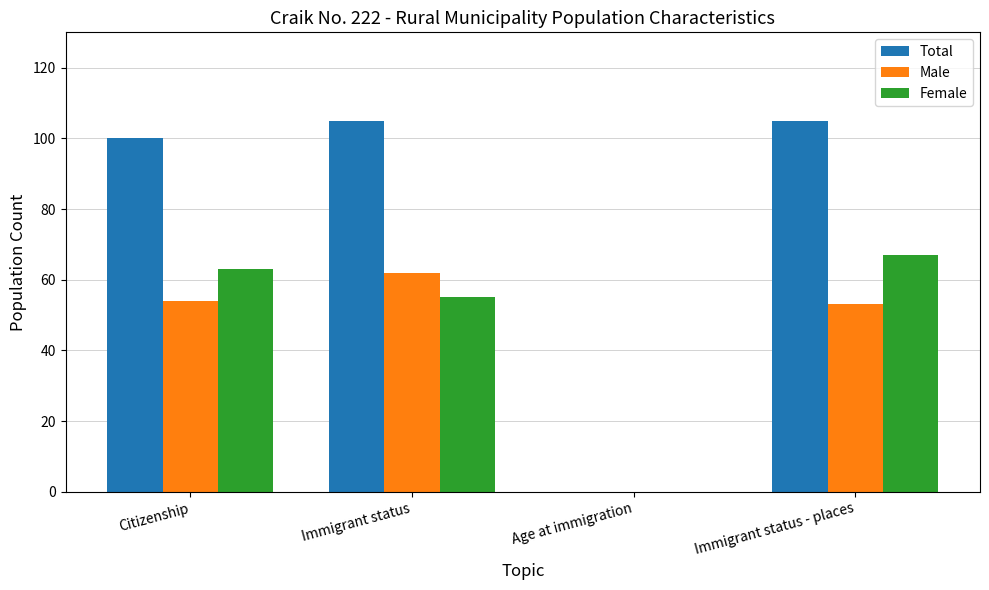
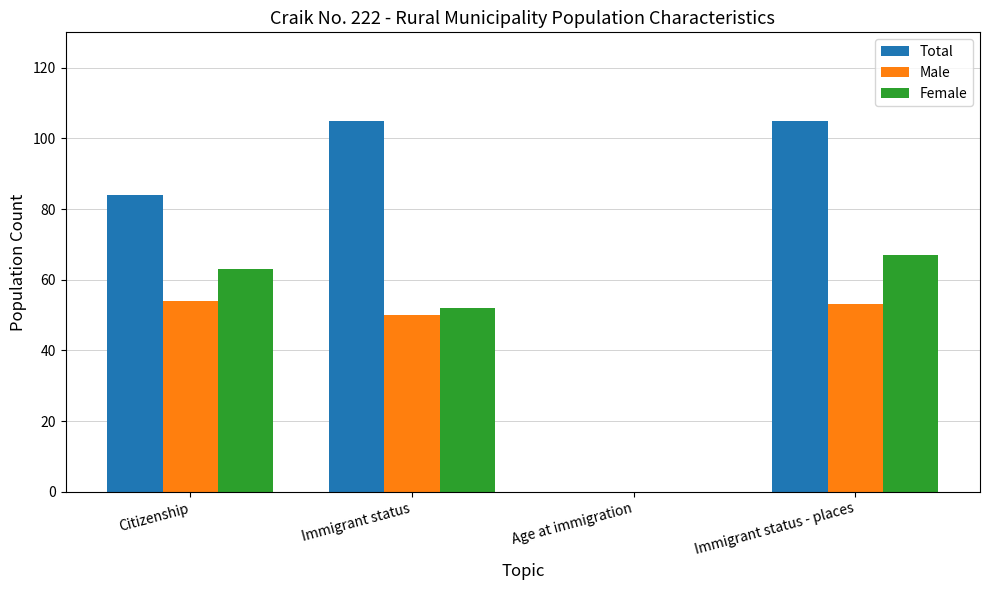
  {
    "Total": {
-     "Citizenship": 100,
+     "Citizenship": 84,
      "Immigrant status": 105,
      "Age at immigration": 0,
      "Immigrant status - places": 105
    },
    "Male": {
      "Citizenship": 54,
-     "Immigrant status": 62,
+     "Immigrant status": 50,
      "Age at immigration": 0,
      "Immigrant status - places": 53
    },
    "Female": {
      "Citizenship": 63,
-     "Immigrant status": 55,
+     "Immigrant status": 52,
      "Age at immigration": 0,
      "Immigrant status - places": 67
    }
  }
